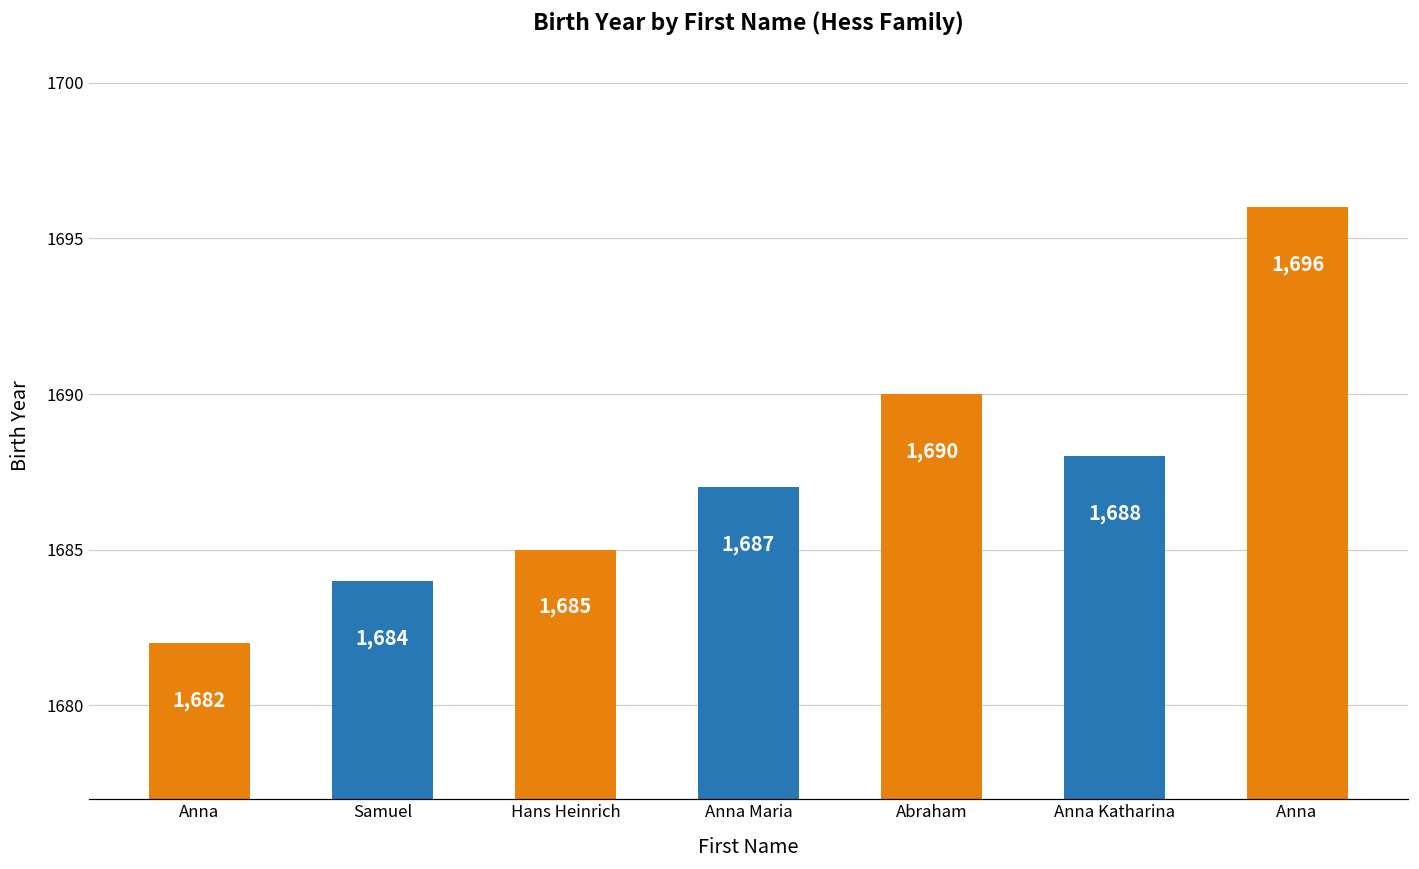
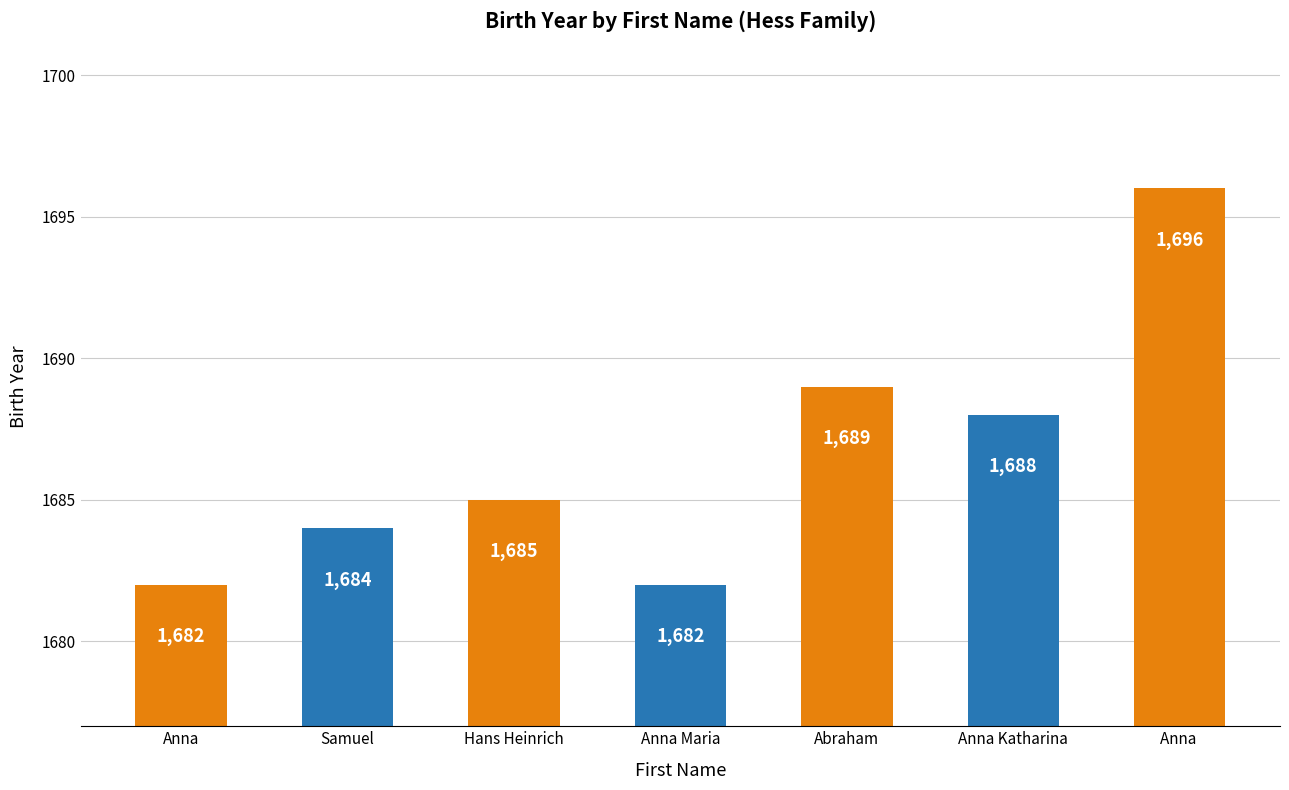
  {
    "Samuel": "1,684",
    "Hans Heinrich": "1,685",
-   "Anna Maria": "1,687",
-   "Abraham": "1,690",
+   "Anna Maria": "1,682",
+   "Abraham": "1,689",
    "Anna Katharina": "1,688"
  }
